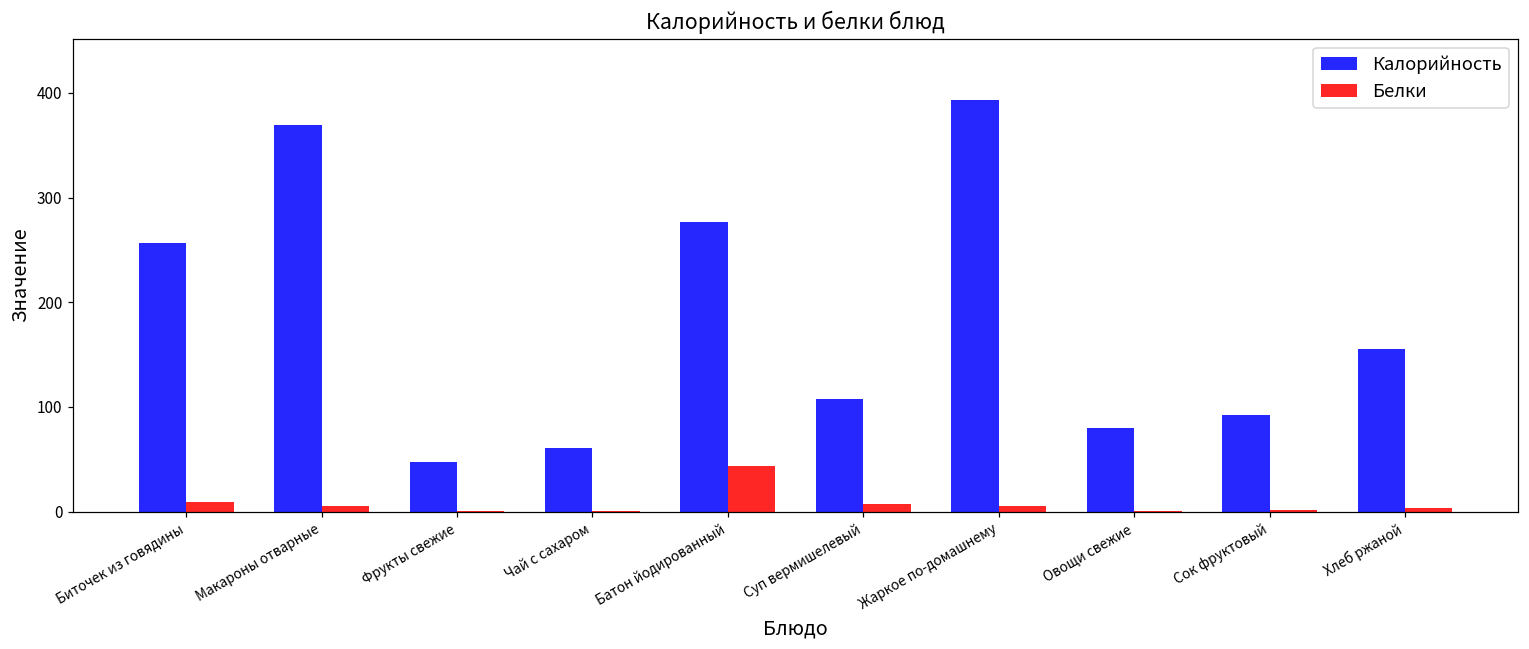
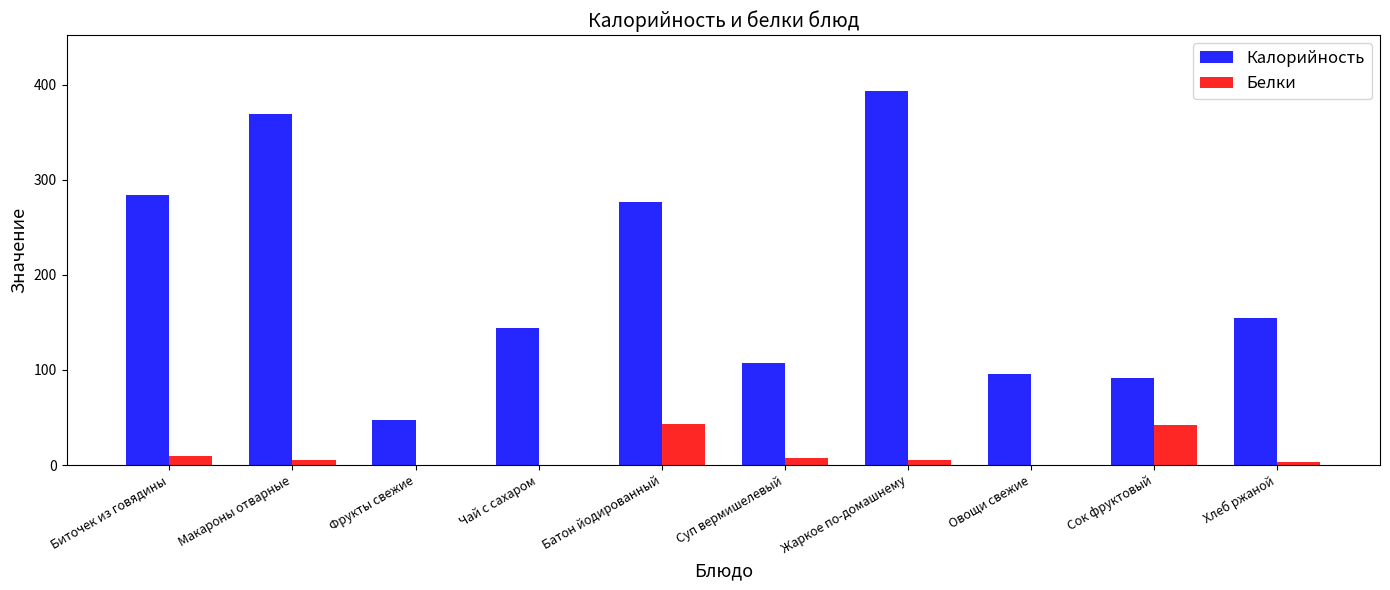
  {
    "Калорийность": {
-     "Биточек из говядины": 260,
+     "Биточек из говядины": 280,
      "Макароны отварные": 370,
      "Фрукты свежие": 50,
-     "Чай с сахаром": 60,
+     "Чай с сахаром": 140,
      "Батон йодированный": 280,
      "Суп вермишелевый": 110,
      "Жаркое по-домашнему": 390,
-     "Овощи свежие": 80,
+     "Овощи свежие": 100,
      "Сок фруктовый": 90,
      "Хлеб ржаной": 160
    },
    "Белки": {
      "Биточек из говядины": 10,
      "Макароны отварные": 10,
      "Батон йодированный": 40,
      "Суп вермишелевый": 10,
      "Жаркое по-домашнему": 10,
-     "Сок фруктовый": 0,
+     "Сок фруктовый": 40,
      "Хлеб ржаной": 0
    }
  }
